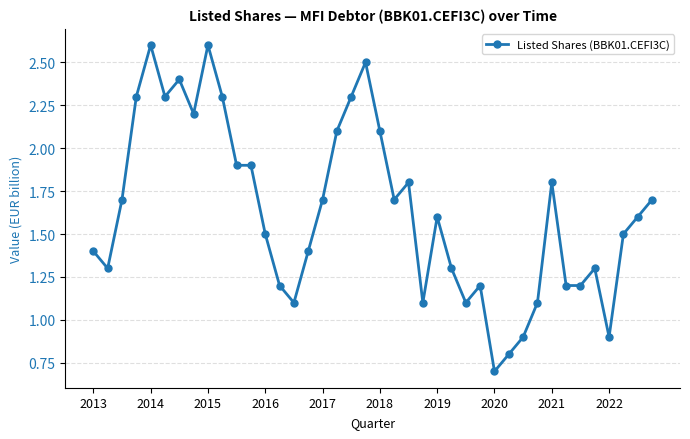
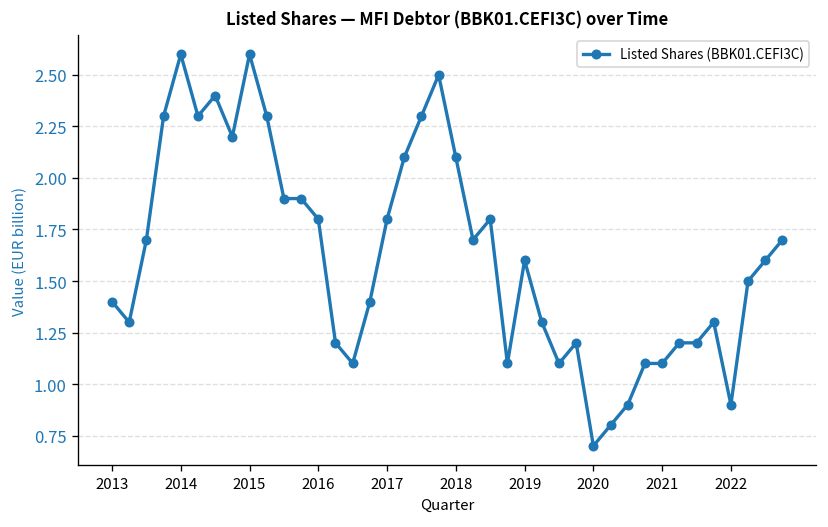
  {
    "2013": 1.4,
    "2014": 2.6,
    "2015": 2.6,
-   "2016": 1.5,
-   "2017": 1.7,
+   "2016": 1.8,
+   "2017": 1.8,
    "2018": 2.1,
    "2019": 1.6,
    "2020": 0.7,
-   "2021": 1.8,
+   "2021": 1.1,
    "2022": 0.9
  }
